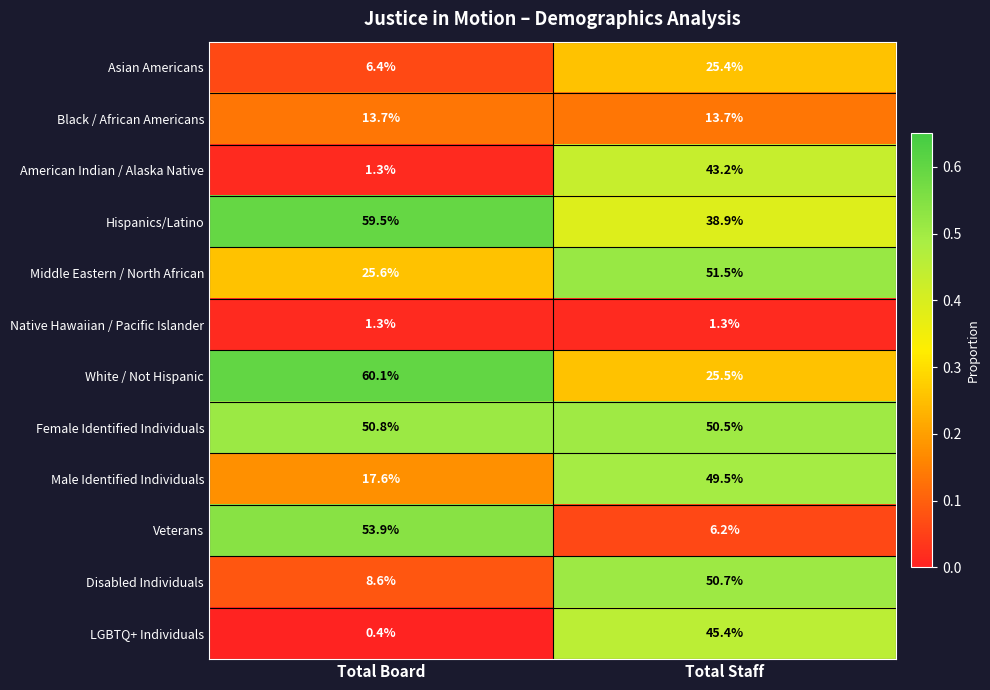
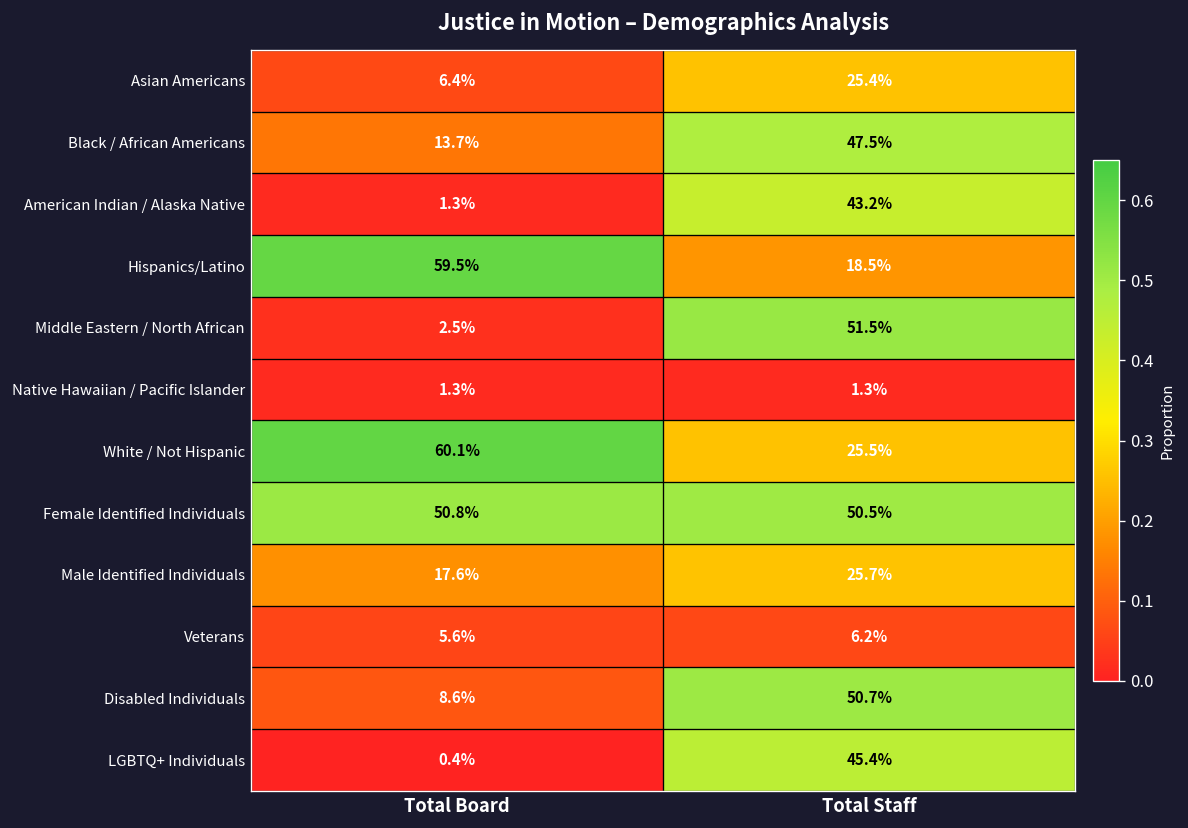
  {
    "Asian Americans": {
      "Total Board": "6.4%",
      "Total Staff": "25.4%"
    },
    "Black / African Americans": {
      "Total Board": "13.7%",
-     "Total Staff": "13.7%"
+     "Total Staff": "47.5%"
    },
    "American Indian / Alaska Native": {
      "Total Board": "1.3%",
      "Total Staff": "43.2%"
    },
    "Hispanics/Latino": {
      "Total Board": "59.5%",
-     "Total Staff": "38.9%"
+     "Total Staff": "18.5%"
    },
    "Middle Eastern / North African": {
-     "Total Board": "25.6%",
+     "Total Board": "2.5%",
      "Total Staff": "51.5%"
    },
    "Native Hawaiian / Pacific Islander": {
      "Total Board": "1.3%",
      "Total Staff": "1.3%"
    },
    "White / Not Hispanic": {
      "Total Board": "60.1%",
      "Total Staff": "25.5%"
    },
    "Female Identified Individuals": {
      "Total Board": "50.8%",
      "Total Staff": "50.5%"
    },
    "Male Identified Individuals": {
      "Total Board": "17.6%",
-     "Total Staff": "49.5%"
+     "Total Staff": "25.7%"
    },
    "Veterans": {
-     "Total Board": "53.9%",
+     "Total Board": "5.6%",
      "Total Staff": "6.2%"
    },
    "Disabled Individuals": {
      "Total Board": "8.6%",
      "Total Staff": "50.7%"
    },
    "LGBTQ+ Individuals": {
      "Total Board": "0.4%",
      "Total Staff": "45.4%"
    }
  }
